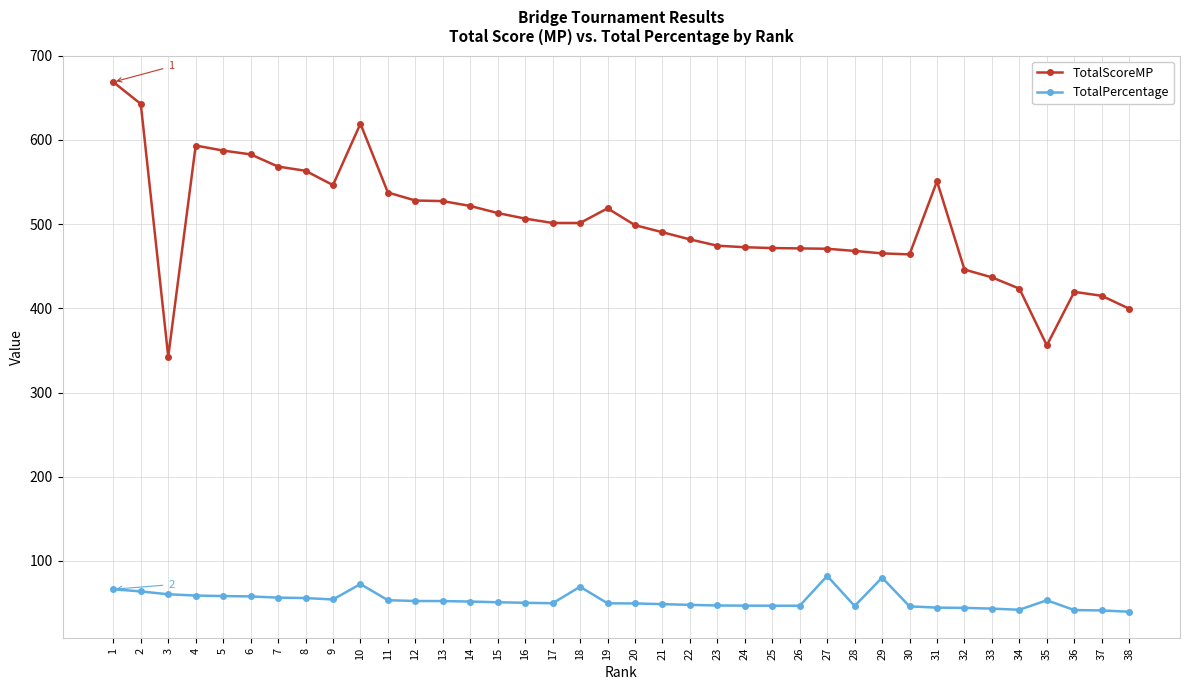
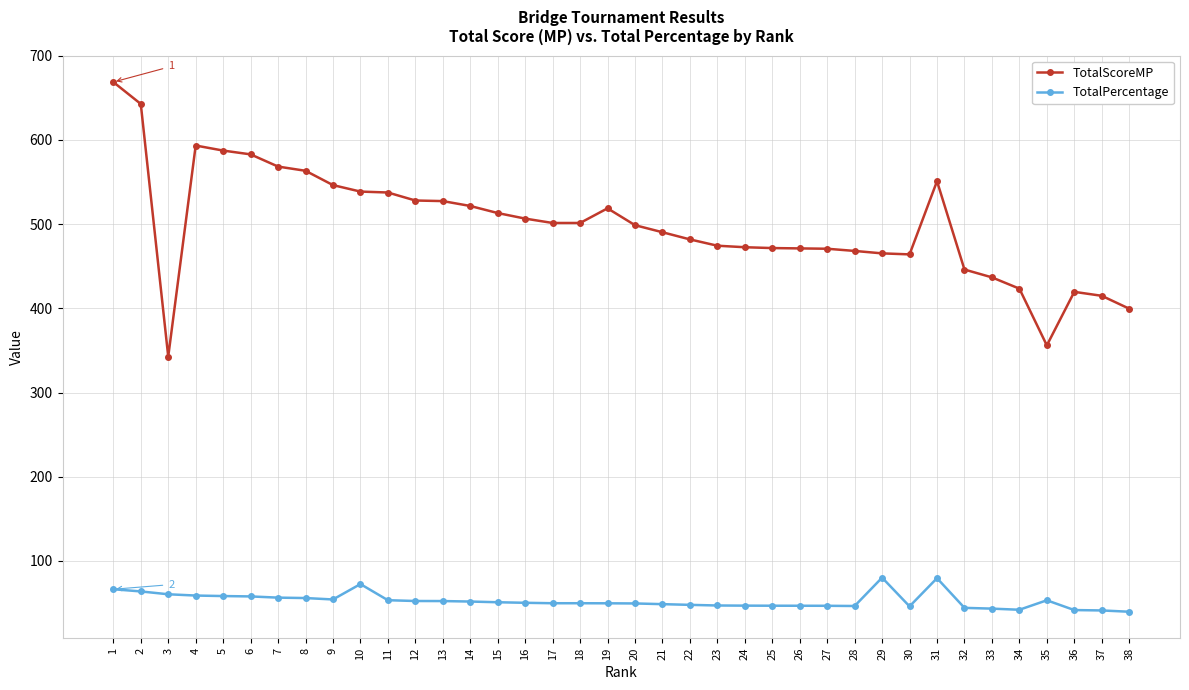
  {
    "TotalScoreMP": {
      "2": 640,
      "3": 340,
      "4": 590,
      "5": 590,
      "6": 580,
      "7": 570,
      "8": 560,
      "9": 550,
-     "10": 620,
+     "10": 540,
      "11": 540,
      "12": 530,
      "13": 530,
      "14": 520,
      "15": 510,
      "16": 510,
      "17": 500,
      "18": 500,
      "19": 520,
      "20": 500,
      "21": 490,
      "22": 480,
      "23": 470,
      "24": 470,
      "25": 470,
      "26": 470,
      "27": 470,
      "28": 470,
      "29": 470,
      "30": 460,
      "31": 550,
      "32": 450,
      "33": 440,
      "34": 420,
      "35": 360,
      "36": 420,
      "37": 410,
      "38": 400
    },
    "TotalPercentage": {
      "1": 70,
      "3": 60,
      "4": 60,
      "5": 60,
      "6": 60,
      "7": 60,
      "8": 60,
      "9": 50,
      "10": 70,
      "11": 50,
      "12": 50,
      "13": 50,
      "14": 50,
      "15": 50,
      "16": 50,
      "17": 50,
-     "18": 70,
+     "18": 50,
      "19": 50,
      "20": 50,
      "21": 50,
      "22": 50,
      "23": 50,
      "24": 50,
      "25": 50,
      "26": 50,
-     "27": 80,
+     "27": 50,
      "28": 50,
      "29": 80,
      "30": 50,
-     "31": 40,
+     "31": 80,
      "32": 40,
      "33": 40,
      "34": 40,
      "35": 50,
      "36": 40,
      "37": 40,
      "38": 40
    }
  }
